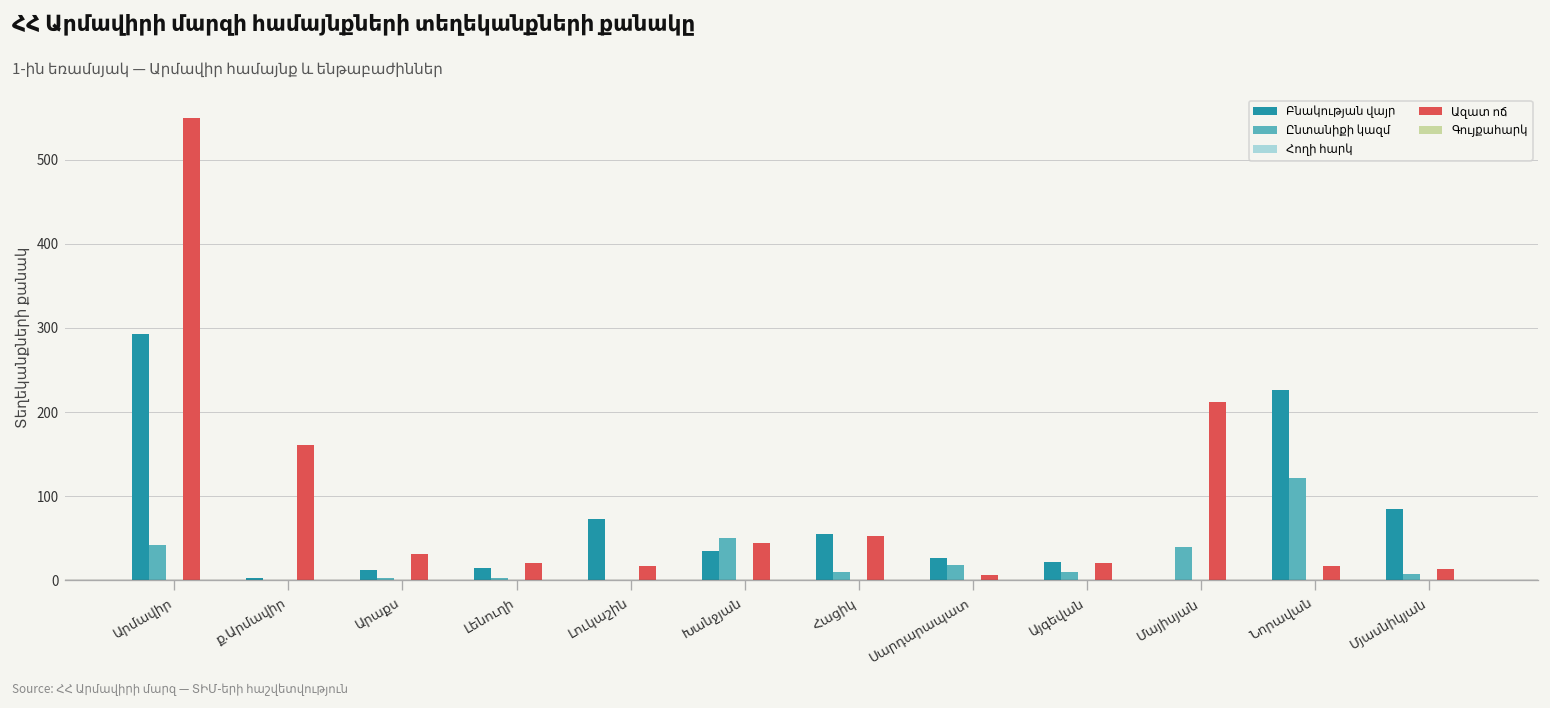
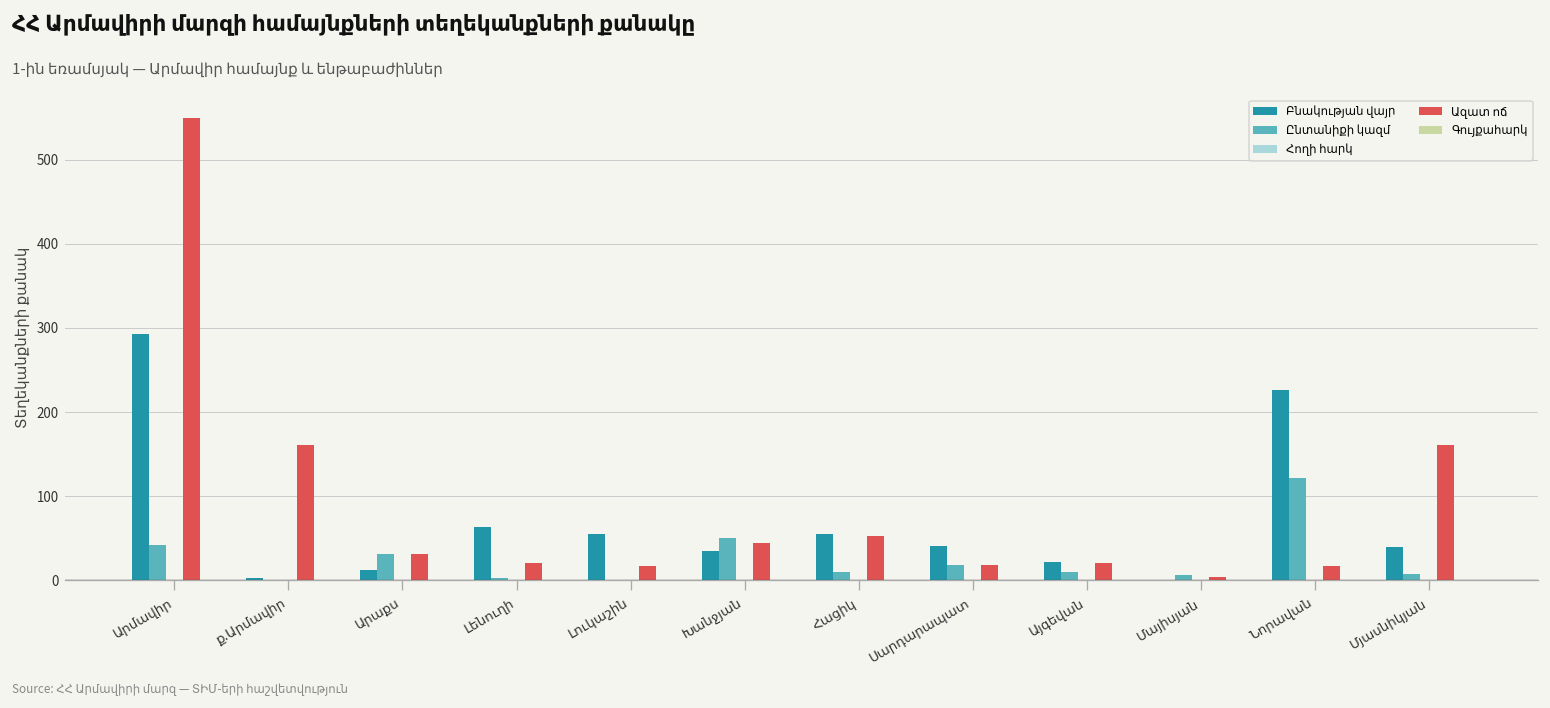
  {
    "Բնակության վայր": {
      "Արմավիր": 290,
      "Արաքս": 10,
-     "Լենուղի": 10,
-     "Լուկաշին": 70,
+     "Լենուղի": 60,
+     "Լուկաշին": 60,
      "Խանջյան": 30,
      "Հացիկ": 60,
-     "Սարդարապատ": 30,
+     "Սարդարապատ": 40,
      "Այգեվան": 20,
      "Մայիսյան": 0,
      "Նորավան": 230,
-     "Մյասնիկյան": 90
+     "Մյասնիկյան": 40
    },
    "Ընտանիքի կազմ": {
      "Արմավիր": 40,
      "ք.Արմավիր": 0,
-     "Արաքս": 0,
+     "Արաքս": 30,
      "Լուկաշին": 0,
      "Խանջյան": 50,
      "Հացիկ": 10,
      "Սարդարապատ": 20,
      "Այգեվան": 10,
-     "Մայիսյան": 40,
+     "Մայիսյան": 10,
      "Նորավան": 120,
      "Մյասնիկյան": 10
    },
    "Հողի հարկ": {
      "Արմավիր": 0,
      "ք.Արմավիր": 0,
      "Արաքս": 0,
      "Լենուղի": 0,
      "Լուկաշին": 0,
      "Խանջյան": 0,
      "Հացիկ": 0,
      "Սարդարապատ": 0,
      "Այգեվան": 0,
      "Մայիսյան": 0,
      "Նորավան": 0,
      "Մյասնիկյան": 0
    },
    "Ազատ ոճ": {
      "Արմավիր": 550,
      "ք.Արմավիր": 160,
      "Արաքս": 30,
      "Լենուղի": 20,
      "Լուկաշին": 20,
      "Խանջյան": 40,
      "Հացիկ": 50,
-     "Սարդարապատ": 10,
+     "Սարդարապատ": 20,
      "Այգեվան": 20,
-     "Մայիսյան": 210,
+     "Մայիսյան": 0,
      "Նորավան": 20,
-     "Մյասնիկյան": 10
+     "Մյասնիկյան": 160
    },
    "Գույքահարկ": {
      "Արմավիր": 0,
      "ք.Արմավիր": 0,
      "Արաքս": 0,
      "Լենուղի": 0,
      "Լուկաշին": 0,
      "Խանջյան": 0,
      "Հացիկ": 0,
      "Սարդարապատ": 0,
      "Այգեվան": 0,
      "Մայիսյան": 0,
      "Նորավան": 0,
      "Մյասնիկյան": 0
    }
  }
